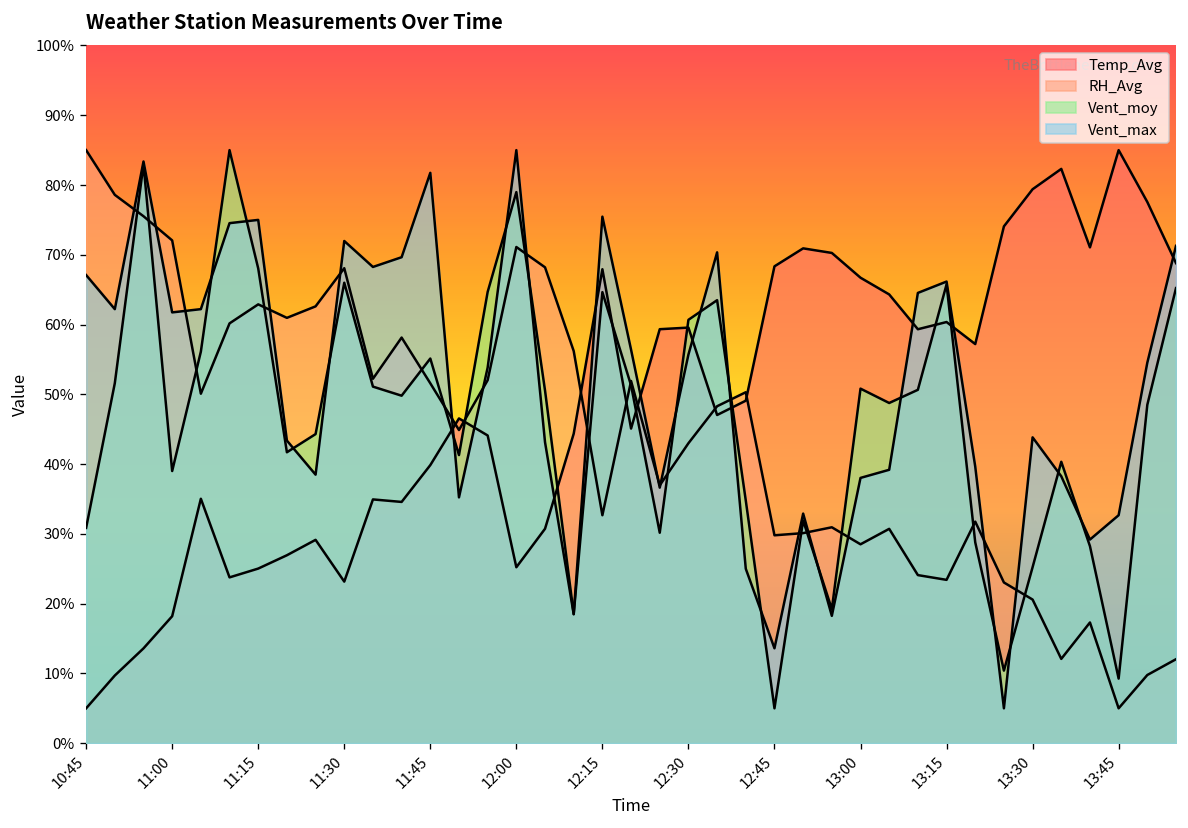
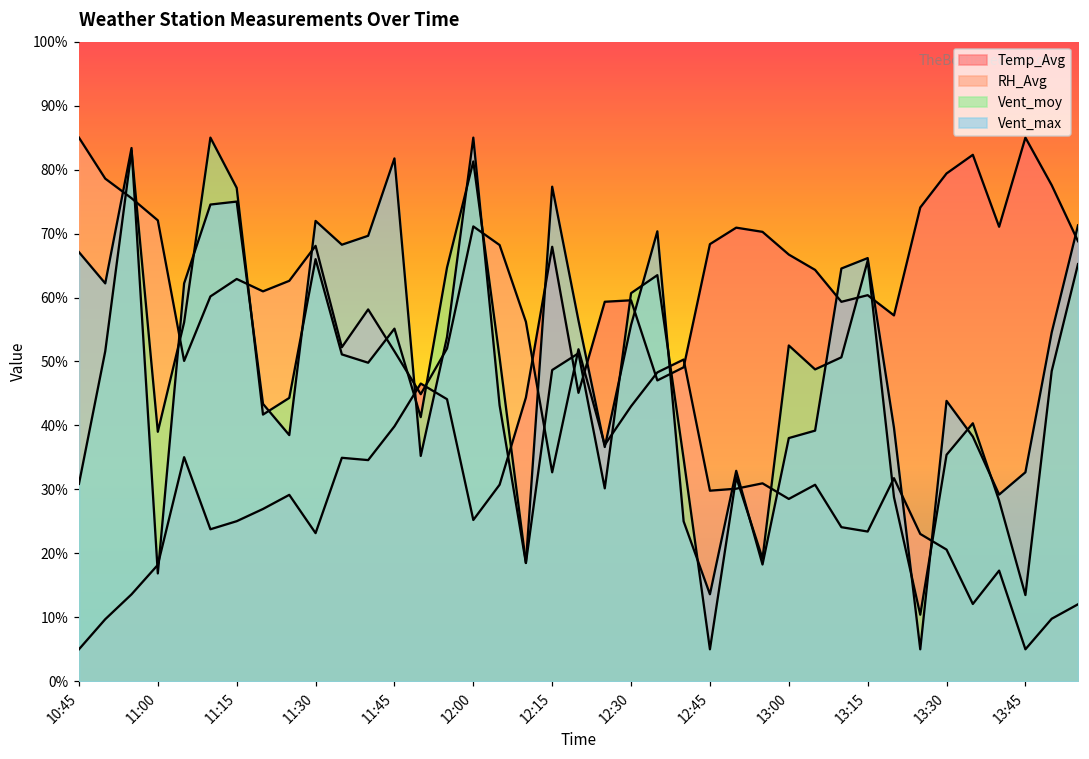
  {
    "Vent_moy": {
      "10:45": "31%",
      "11:00": "39%",
-     "11:15": "68%",
+     "11:15": "77%",
      "11:30": "66%",
      "11:45": "55%",
-     "12:00": "79%",
-     "12:15": "65%",
+     "12:00": "81%",
+     "12:15": "49%",
      "12:30": "61%",
      "12:45": "5%",
-     "13:00": "51%",
-     "13:30": "25%",
-     "13:45": "9%"
+     "13:00": "53%",
+     "13:30": "35%",
+     "13:45": "13%"
    },
    "Vent_max": {
      "10:45": "67%",
-     "11:00": "62%",
+     "11:00": "17%",
      "11:15": "75%",
      "11:30": "72%",
      "11:45": "82%",
      "12:00": "85%",
-     "12:15": "75%",
+     "12:15": "77%",
      "12:30": "56%",
      "12:45": "14%",
      "13:00": "38%",
      "13:30": "44%",
      "13:45": "33%"
    }
  }
